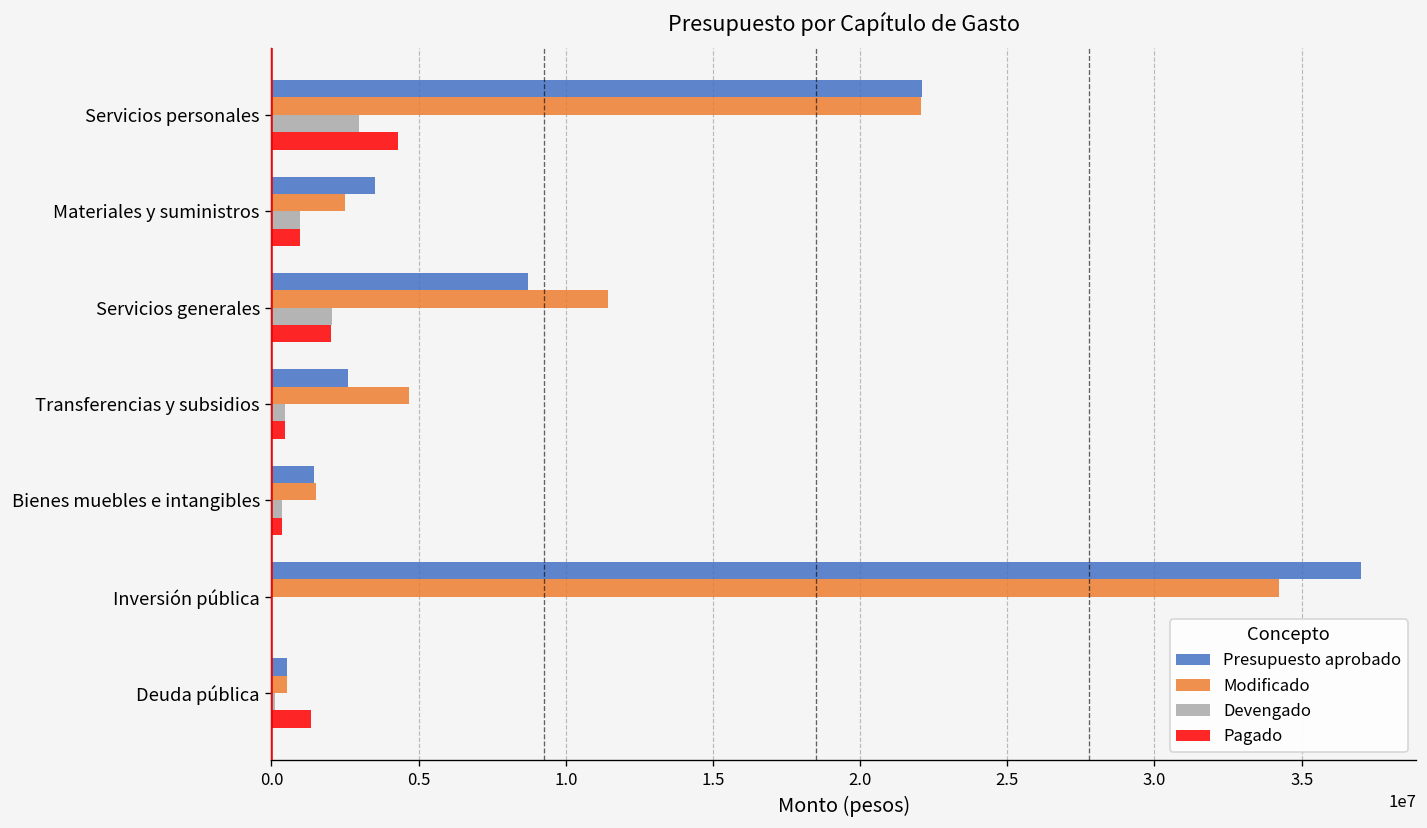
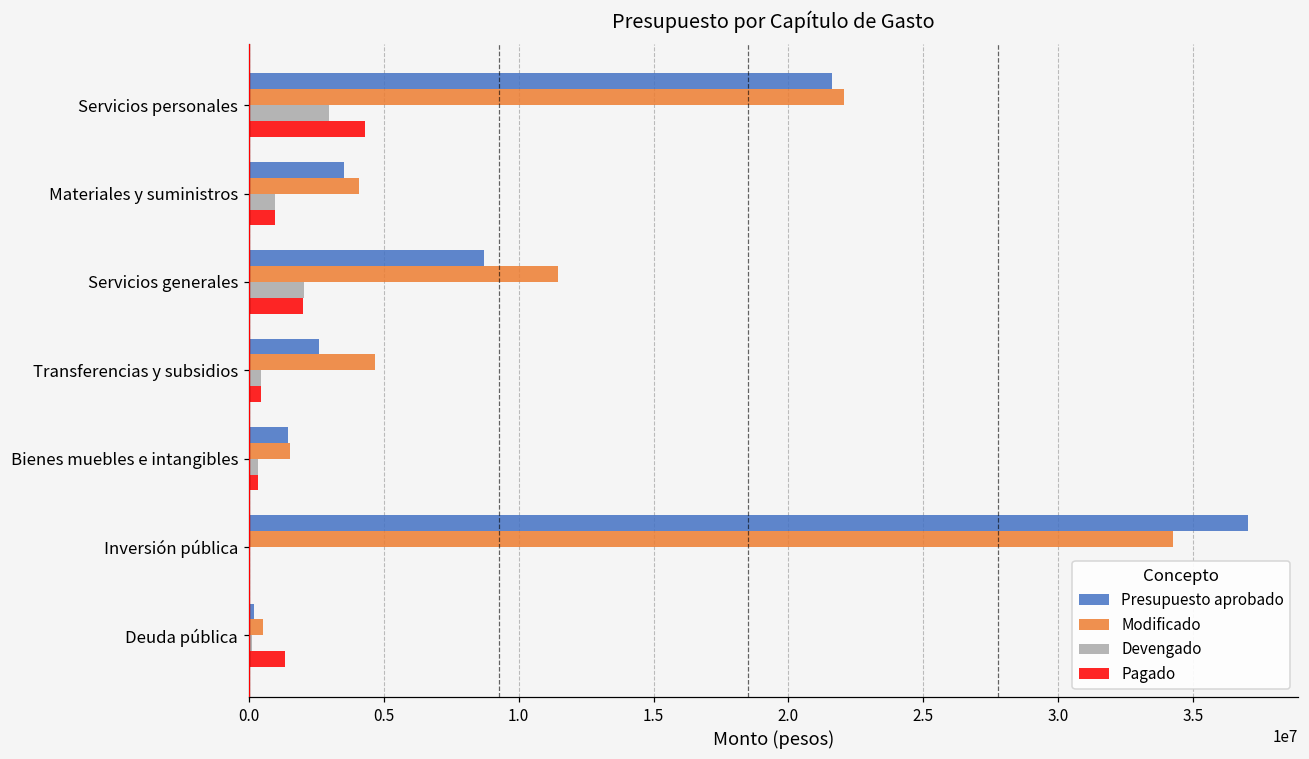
  {
    "Presupuesto aprobado": {
-     "Servicios personales": 22100000,
+     "Servicios personales": 21600000,
      "Materiales y suministros": 3500000,
      "Servicios generales": 8700000,
      "Transferencias y subsidios": 2600000,
      "Bienes muebles e intangibles": 1400000,
      "Inversión pública": 37000000,
-     "Deuda pública": 500000
+     "Deuda pública": 200000
    },
    "Modificado": {
      "Servicios personales": 22100000,
-     "Materiales y suministros": 2500000,
+     "Materiales y suministros": 4100000,
      "Servicios generales": 11400000,
      "Transferencias y subsidios": 4700000,
      "Bienes muebles e intangibles": 1500000,
      "Inversión pública": 34200000,
      "Deuda pública": 500000
    },
    "Devengado": {
      "Servicios personales": 3000000,
      "Materiales y suministros": 1000000,
      "Servicios generales": 2100000,
      "Transferencias y subsidios": 500000,
      "Bienes muebles e intangibles": 400000,
      "Inversión pública": 0,
      "Deuda pública": 100000
    },
    "Pagado": {
      "Servicios personales": 4300000,
      "Materiales y suministros": 1000000,
      "Servicios generales": 2000000,
      "Transferencias y subsidios": 500000,
      "Bienes muebles e intangibles": 400000,
      "Inversión pública": 0,
      "Deuda pública": 1300000
    }
  }
